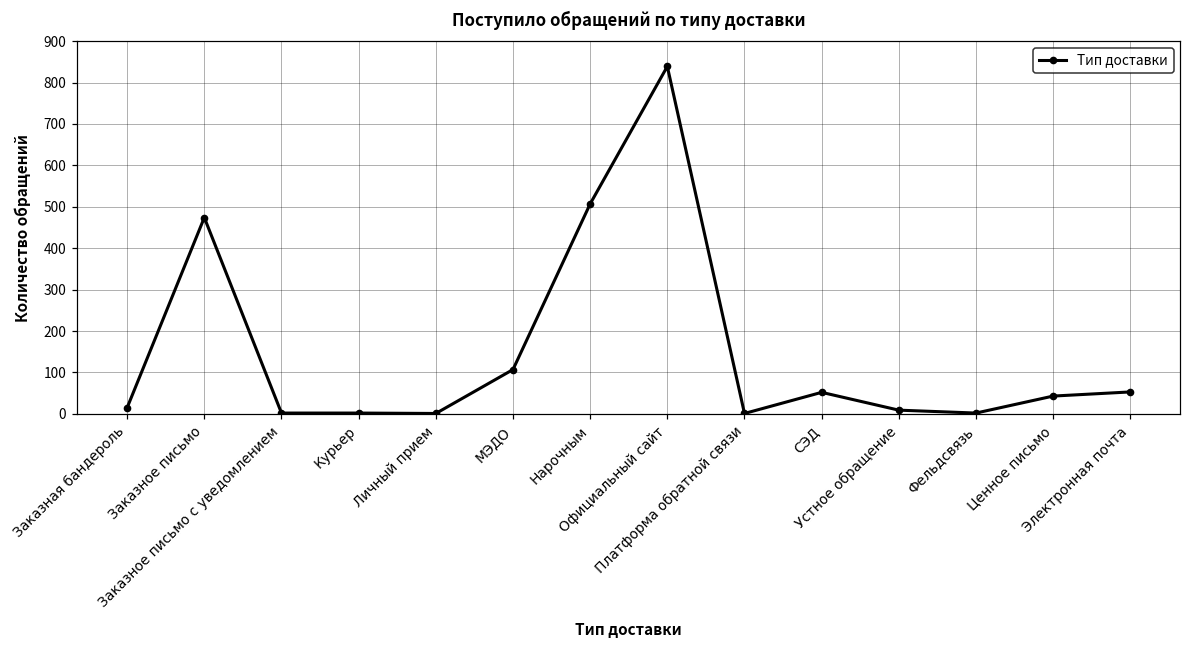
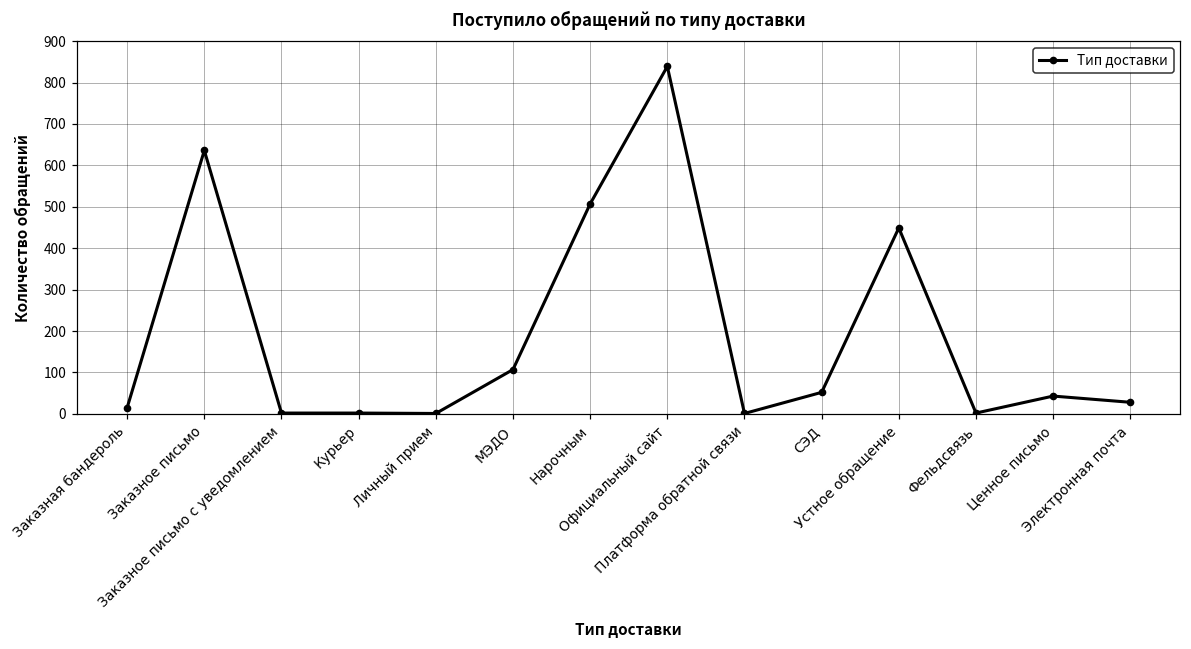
  {
    "Заказная бандероль": 20,
-   "Заказное письмо": 470,
+   "Заказное письмо": 640,
    "Заказное письмо с уведомлением": 0,
    "Курьер": 0,
    "Личный прием": 0,
    "МЭДО": 110,
    "Нарочным": 510,
    "Официальный сайт": 840,
    "Платформа обратной связи": 0,
    "СЭД": 50,
-   "Устное обращение": 10,
+   "Устное обращение": 450,
    "Фельдсвязь": 0,
    "Ценное письмо": 40,
-   "Электронная почта": 50
+   "Электронная почта": 30
  }
